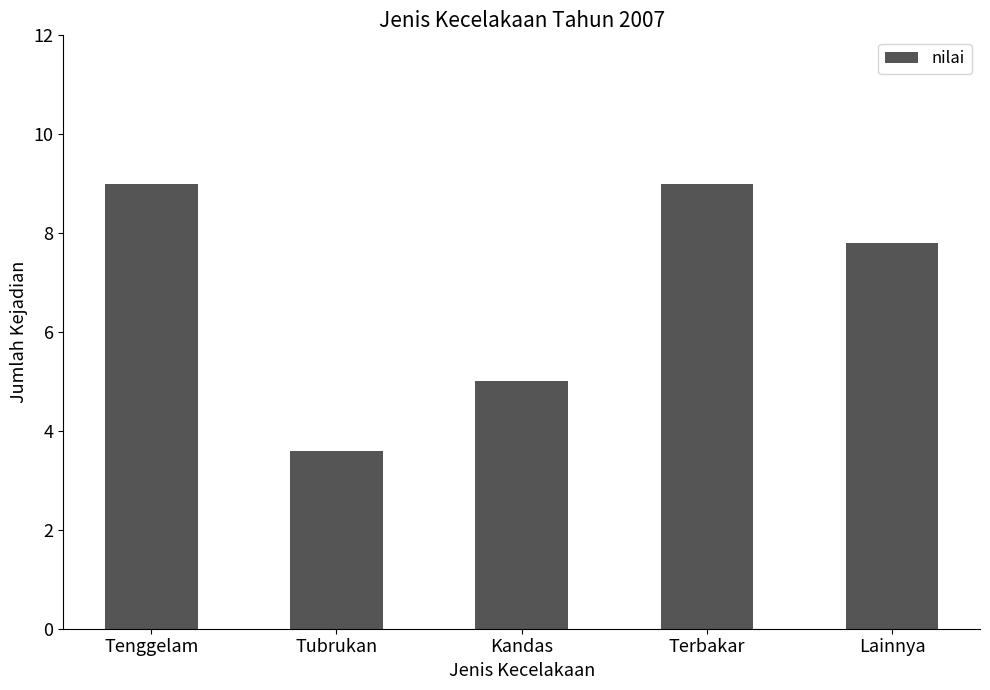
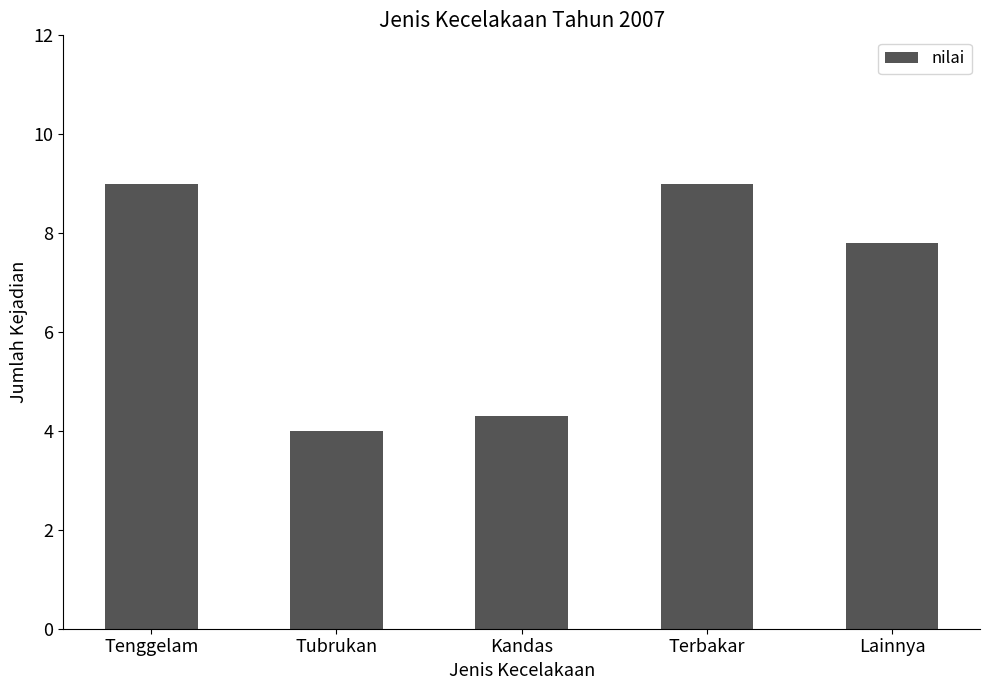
  {
    "Tenggelam": 9.0,
-   "Tubrukan": 3.6,
-   "Kandas": 5.0,
+   "Tubrukan": 4.0,
+   "Kandas": 4.3,
    "Terbakar": 9.0,
    "Lainnya": 7.8
  }
